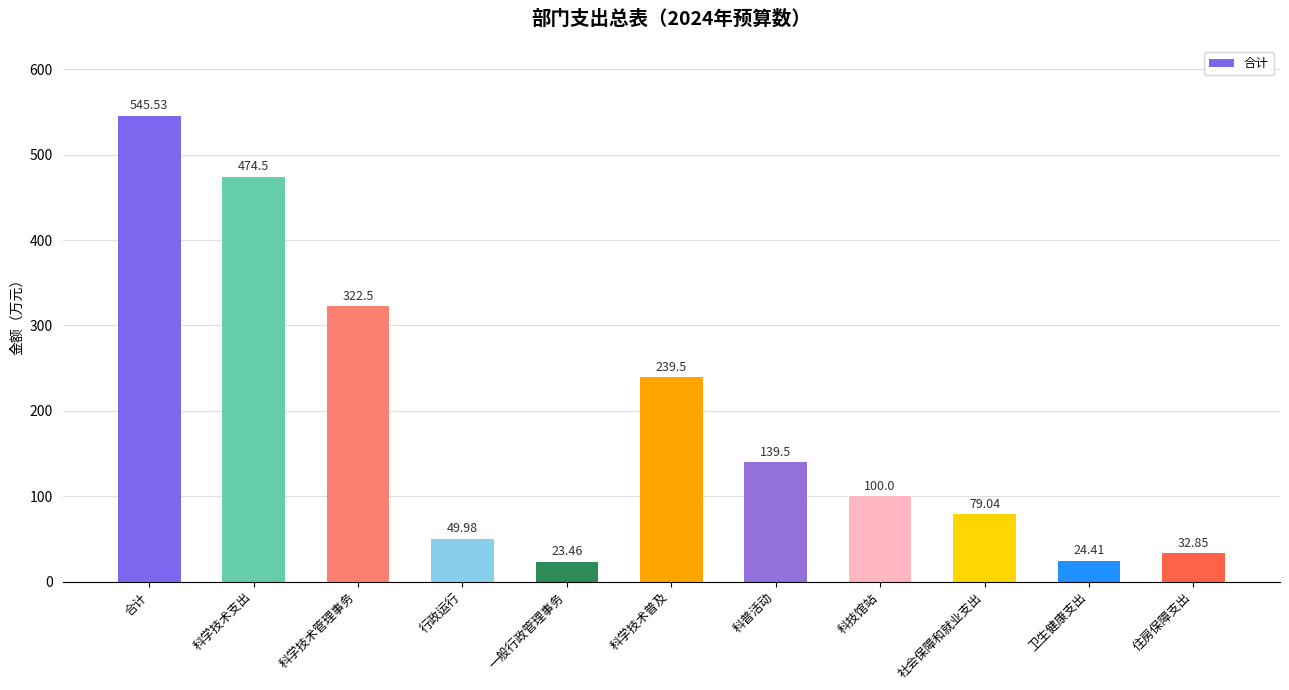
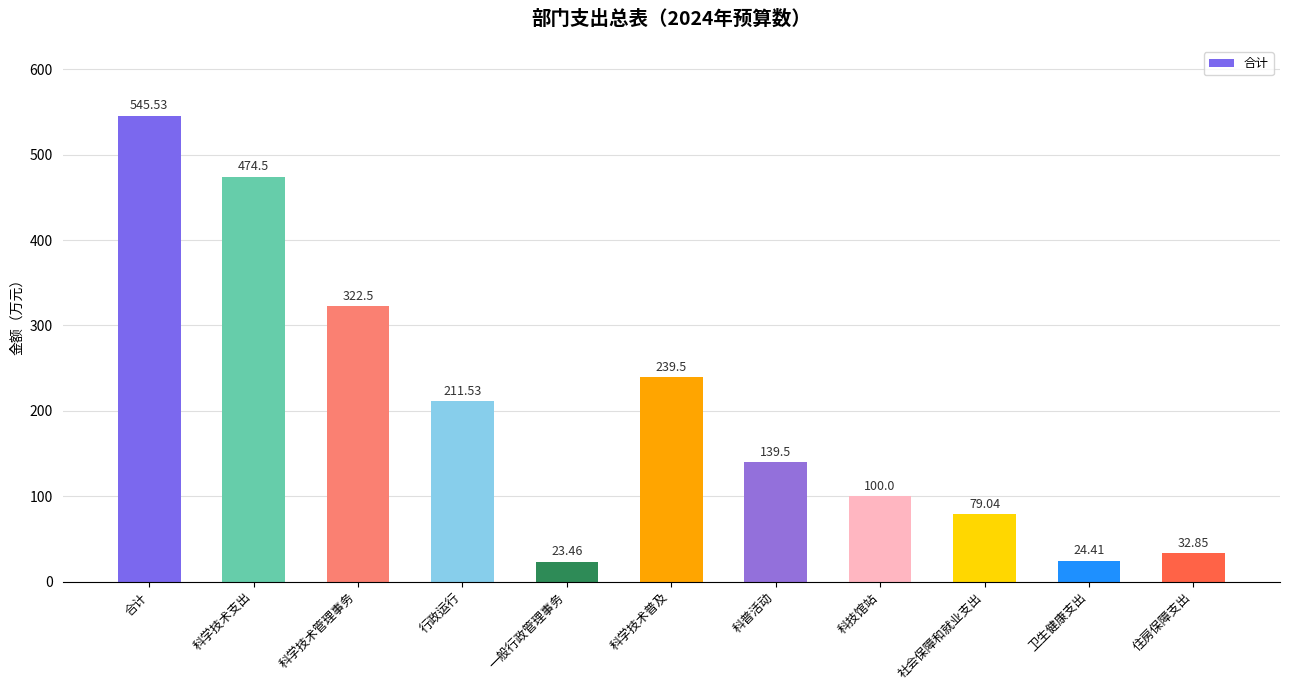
  {
    "合计": 545.53,
    "科学技术支出": 474.5,
    "科学技术管理事务": 322.5,
-   "行政运行": 49.98,
+   "行政运行": 211.53,
    "一般行政管理事务": 23.46,
    "科学技术普及": 239.5,
    "科普活动": 139.5,
    "科技馆站": 100.0,
    "社会保障和就业支出": 79.04,
    "卫生健康支出": 24.41,
    "住房保障支出": 32.85
  }
